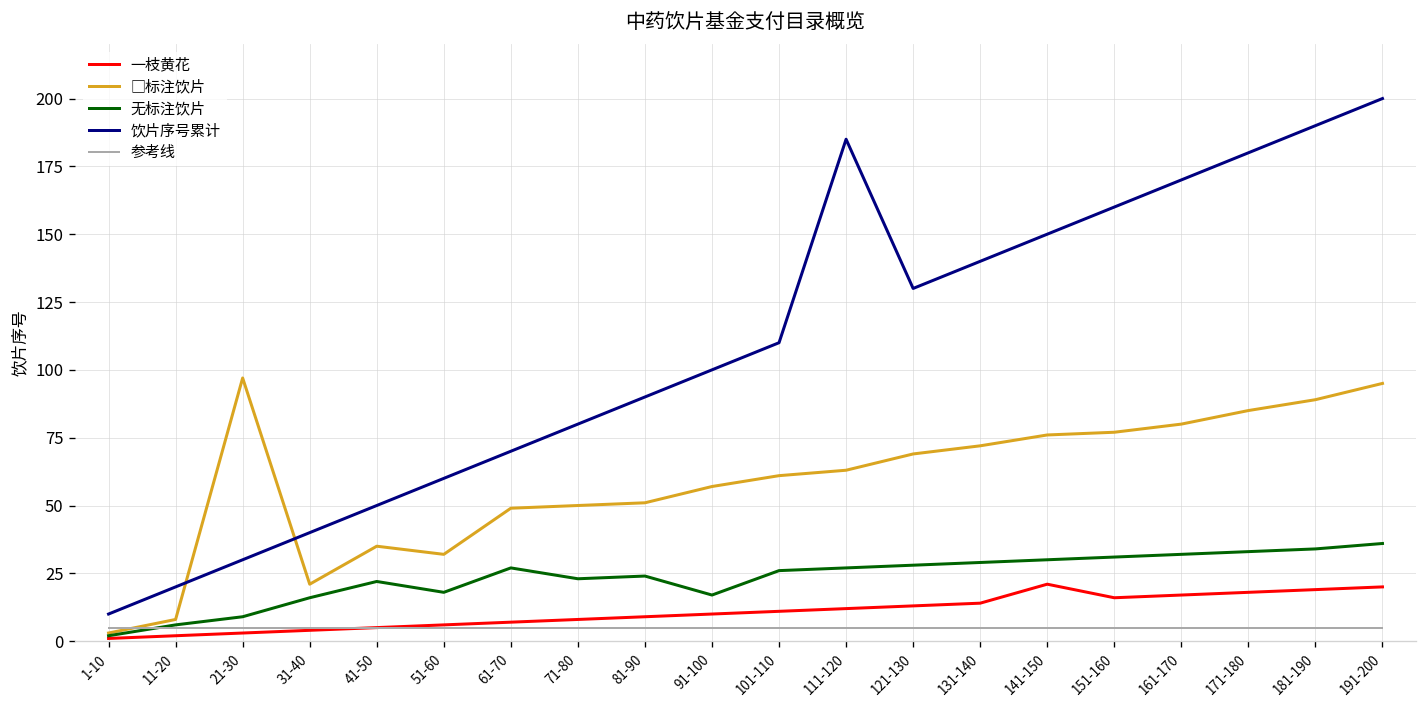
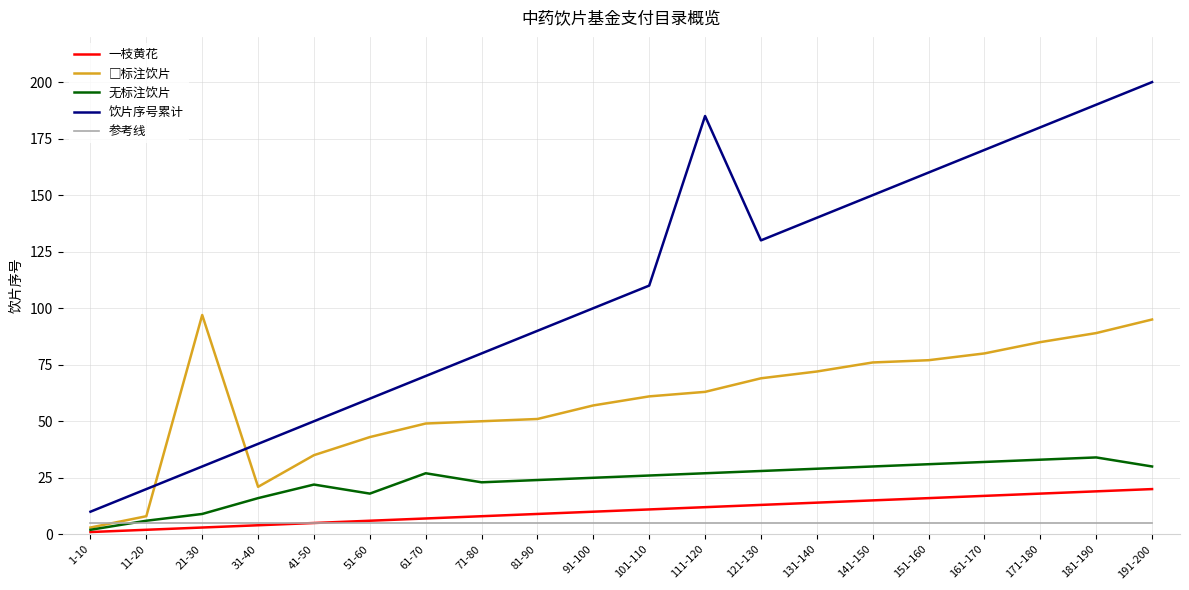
  {
    "一枝黄花": {
      "11-20": 2,
      "21-30": 3,
      "61-70": 7,
      "71-80": 8,
      "81-90": 9,
      "91-100": 10,
      "101-110": 11,
      "111-120": 12,
      "121-130": 13,
      "131-140": 14,
-     "141-150": 21,
+     "141-150": 15,
      "151-160": 16,
      "161-170": 17,
      "171-180": 18,
      "181-190": 19,
      "191-200": 20
    },
    "□标注饮片": {
      "11-20": 8,
      "21-30": 97,
      "31-40": 21,
      "41-50": 35,
-     "51-60": 32,
+     "51-60": 43,
      "61-70": 49,
      "71-80": 50,
      "81-90": 51,
      "91-100": 57,
      "101-110": 61,
      "111-120": 63,
      "121-130": 69,
      "131-140": 72,
      "141-150": 76,
      "151-160": 77,
      "161-170": 80,
      "171-180": 85,
      "181-190": 89,
      "191-200": 95
    },
    "无标注饮片": {
      "21-30": 9,
      "31-40": 16,
      "41-50": 22,
      "51-60": 18,
      "61-70": 27,
      "71-80": 23,
      "81-90": 24,
-     "91-100": 17,
+     "91-100": 25,
      "101-110": 26,
      "111-120": 27,
      "121-130": 28,
      "131-140": 29,
      "141-150": 30,
      "151-160": 31,
      "161-170": 32,
      "171-180": 33,
      "181-190": 34,
-     "191-200": 36
+     "191-200": 30
    },
    "饮片序号累计": {
      "1-10": 10,
      "11-20": 20,
      "21-30": 30,
      "31-40": 40,
      "41-50": 50,
      "51-60": 60,
      "61-70": 70,
      "71-80": 80,
      "81-90": 90,
      "91-100": 100,
      "101-110": 110,
      "111-120": 185,
      "121-130": 130,
      "131-140": 140,
      "141-150": 150,
      "151-160": 160,
      "161-170": 170,
      "171-180": 180,
      "181-190": 190,
      "191-200": 200
    },
    "参考线": {
      "1-10": 5,
      "21-30": 5,
      "61-70": 5,
      "71-80": 5,
      "81-90": 5,
      "91-100": 5,
      "101-110": 5,
      "111-120": 5,
      "121-130": 5,
      "131-140": 5,
      "141-150": 5,
      "151-160": 5,
      "161-170": 5,
      "171-180": 5,
      "181-190": 5,
      "191-200": 5
    }
  }
